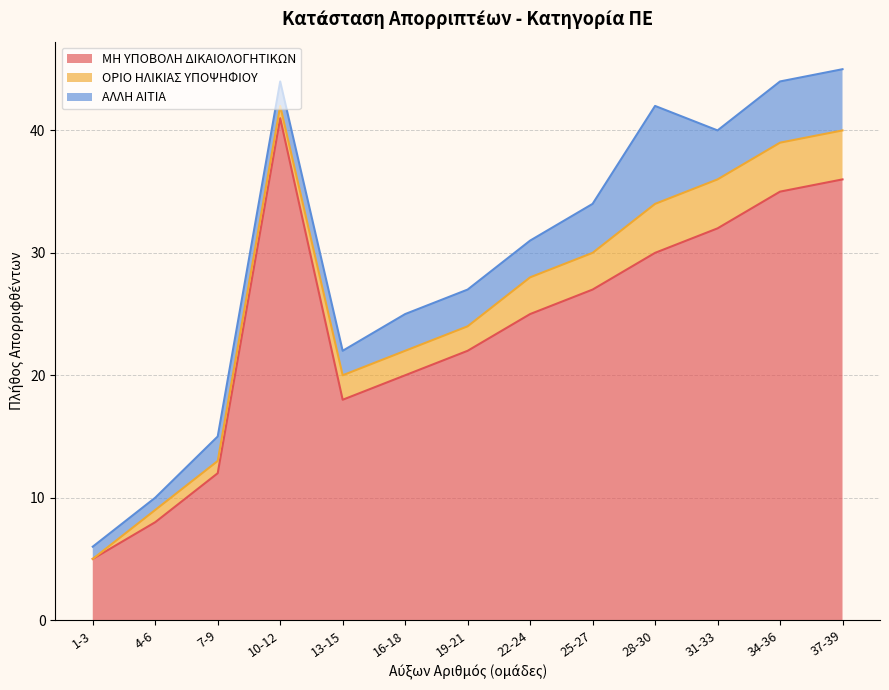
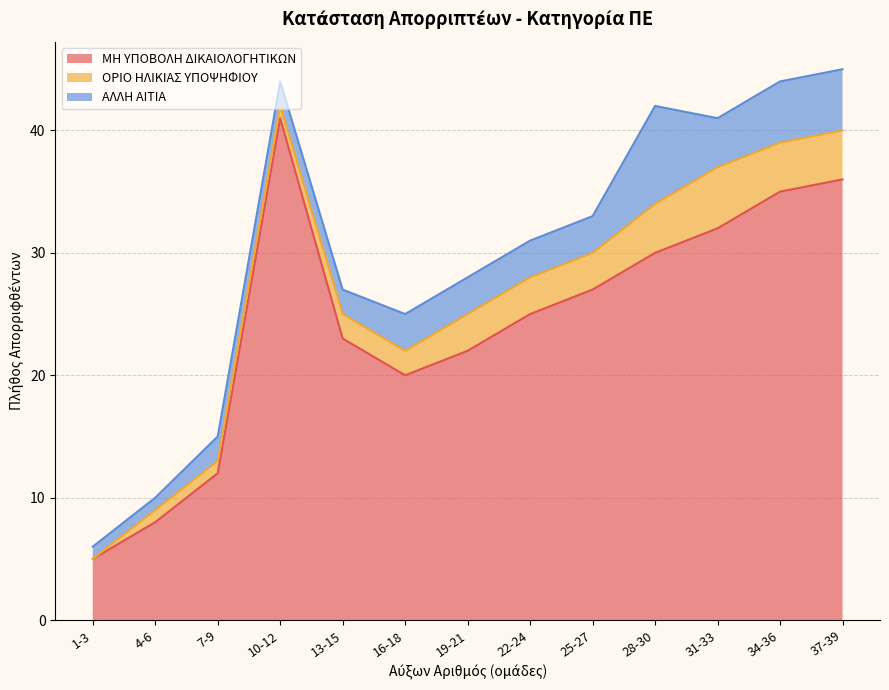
  {
    "ΜΗ ΥΠΟΒΟΛΗ ΔΙΚΑΙΟΛΟΓΗΤΙΚΩΝ": {
      "4-6": 8,
      "7-9": 12,
      "10-12": 41,
-     "13-15": 18,
+     "13-15": 23,
      "16-18": 20,
      "19-21": 22,
      "22-24": 25,
      "25-27": 27,
      "28-30": 30,
      "31-33": 32,
      "34-36": 35,
      "37-39": 36
    },
    "ΟΡΙΟ ΗΛΙΚΙΑΣ ΥΠΟΨΗΦΙΟΥ": {
      "4-6": 1,
      "7-9": 1,
      "13-15": 2,
      "16-18": 2,
-     "19-21": 2,
+     "19-21": 3,
      "22-24": 3,
      "25-27": 3,
      "28-30": 4,
-     "31-33": 4,
+     "31-33": 5,
      "34-36": 4,
      "37-39": 4
    },
    "ΑΛΛΗ ΑΙΤΙΑ": {
      "1-3": 1,
      "4-6": 1,
      "7-9": 2,
      "13-15": 2,
      "16-18": 3,
      "19-21": 3,
      "22-24": 3,
-     "25-27": 4,
+     "25-27": 3,
      "28-30": 8,
      "31-33": 4,
      "34-36": 5,
      "37-39": 5
    }
  }
